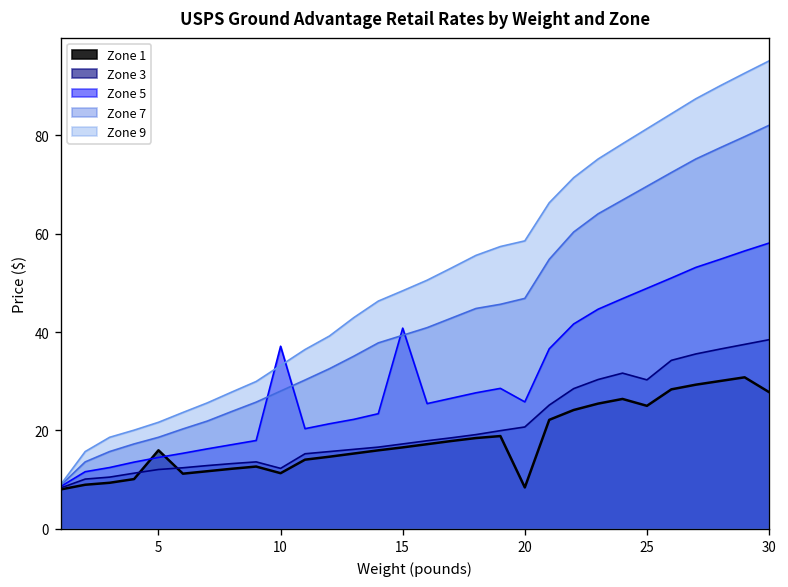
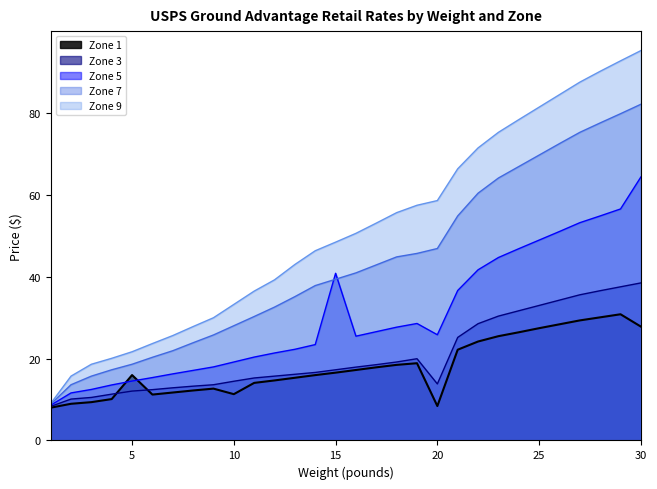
  {
    "Zone 1": {
      "5": 16,
      "10": 11,
      "15": 17,
      "20": 8,
-     "25": 25,
+     "25": 27,
      "30": 28
    },
    "Zone 3": {
      "5": 12,
-     "10": 12,
+     "10": 14,
      "15": 17,
-     "20": 21,
-     "25": 30,
+     "20": 14,
+     "25": 33,
      "30": 38
    },
    "Zone 5": {
      "5": 15,
-     "10": 37,
+     "10": 19,
      "15": 41,
      "20": 26,
      "25": 49,
-     "30": 58
+     "30": 64
    }
  }
